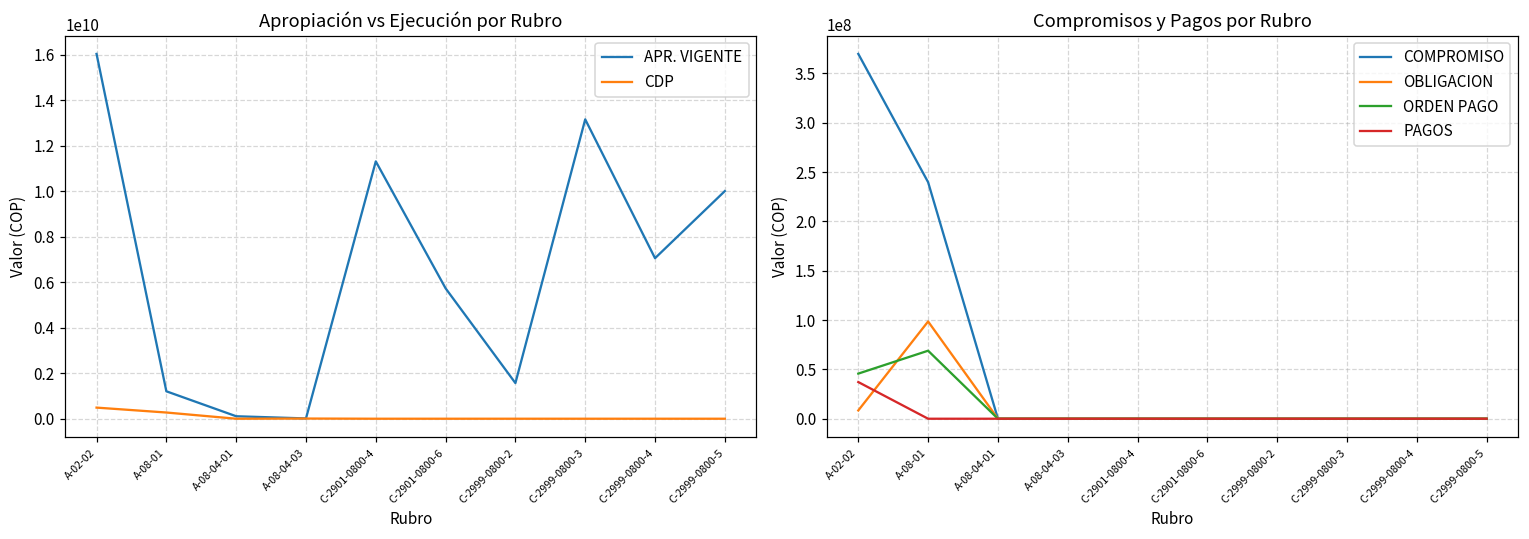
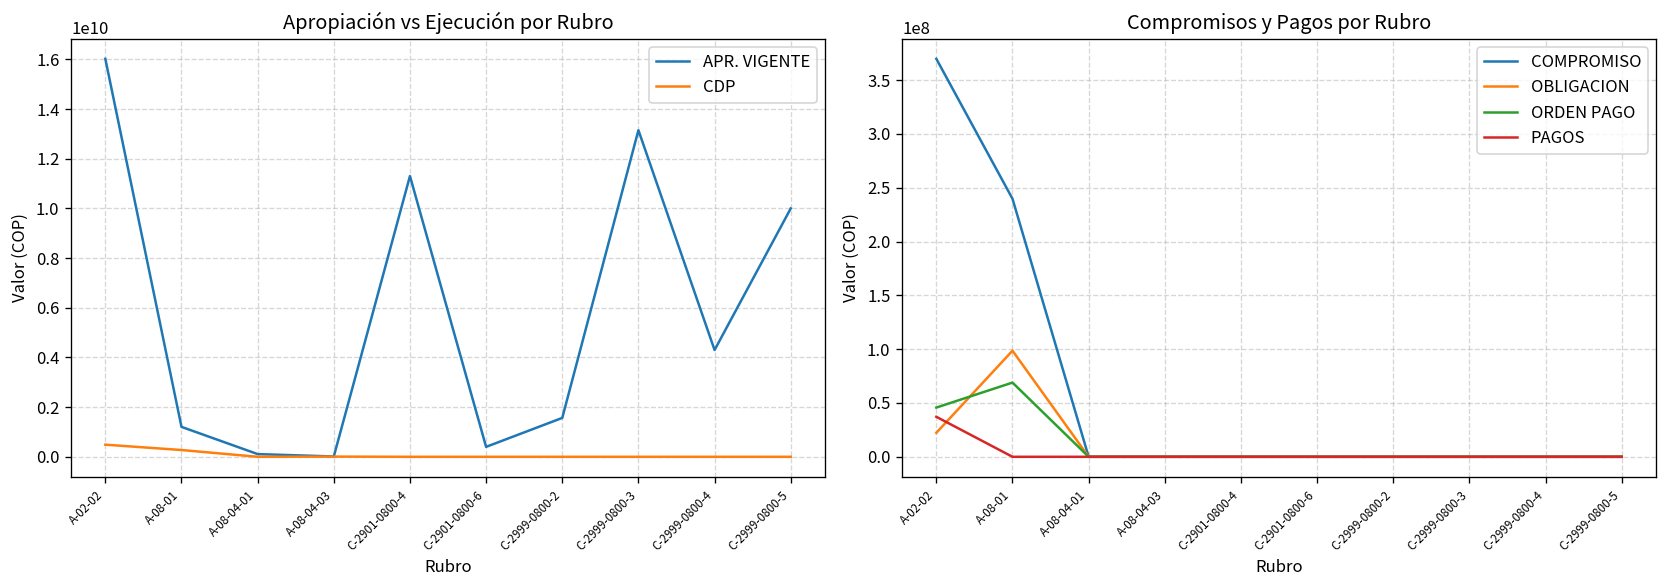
  {
    "Apropiación vs Ejecución por Rubro": {
      "APR. VIGENTE": {
        "A-02-02": 16000000000,
        "A-08-01": 1200000000,
        "C-2901-0800-4": 11300000000,
-       "C-2901-0800-6": 5700000000,
+       "C-2901-0800-6": 400000000,
        "C-2999-0800-2": 1600000000,
        "C-2999-0800-3": 13200000000,
-       "C-2999-0800-4": 7100000000,
+       "C-2999-0800-4": 4300000000,
        "C-2999-0800-5": 10000000000
      },
      "CDP": {
        "A-02-02": 500000000,
        "A-08-01": 300000000,
        "C-2901-0800-4": 0,
        "C-2901-0800-6": 0,
        "C-2999-0800-2": 0,
        "C-2999-0800-3": 0,
        "C-2999-0800-4": 0,
        "C-2999-0800-5": 0
      }
    },
    "Compromisos y Pagos por Rubro": {
      "COMPROMISO": {
        "A-02-02": 370000000,
        "A-08-01": 240000000
      },
      "OBLIGACION": {
-       "A-02-02": 10000000,
+       "A-02-02": 20000000,
        "A-08-01": 100000000
      },
      "ORDEN PAGO": {
        "A-02-02": 50000000,
        "A-08-01": 70000000
      },
      "PAGOS": {
        "A-02-02": 40000000,
        "A-08-01": 0
      }
    }
  }
